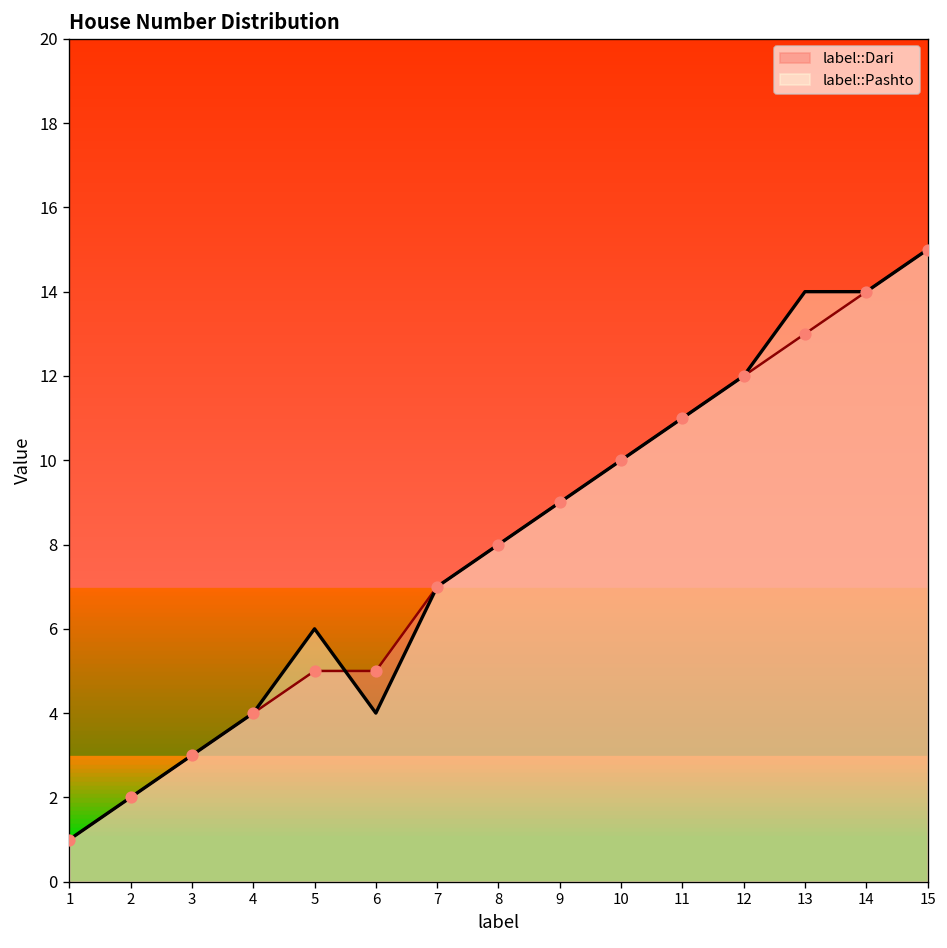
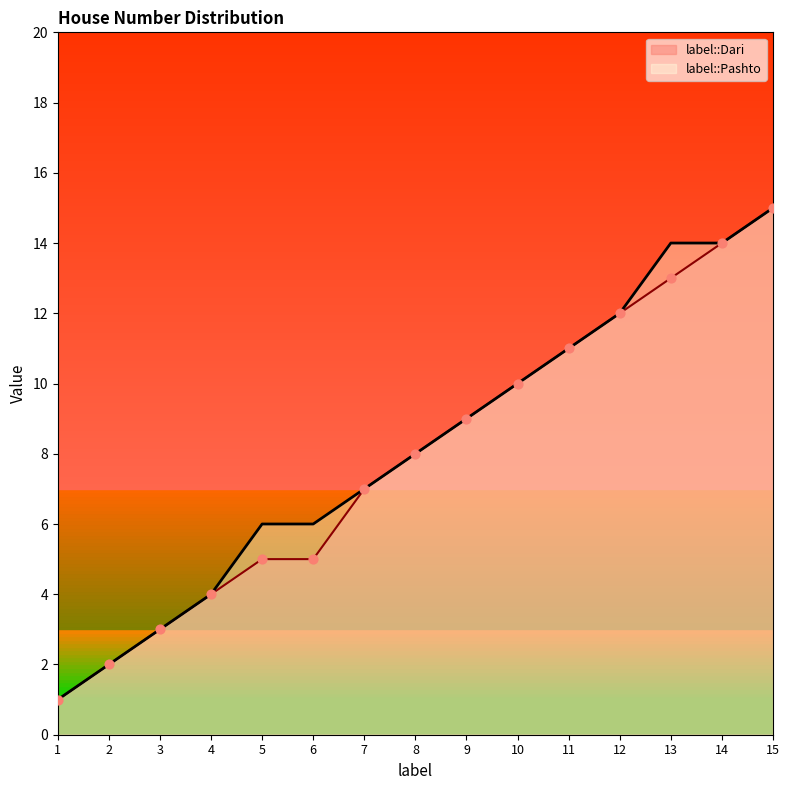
  {
    "label::Dari": {
      "5": 5,
      "6": 5,
      "13": 13
    },
    "label::Pashto": {
      "5": 6,
-     "6": 4,
+     "6": 6,
      "13": 14
    }
  }
